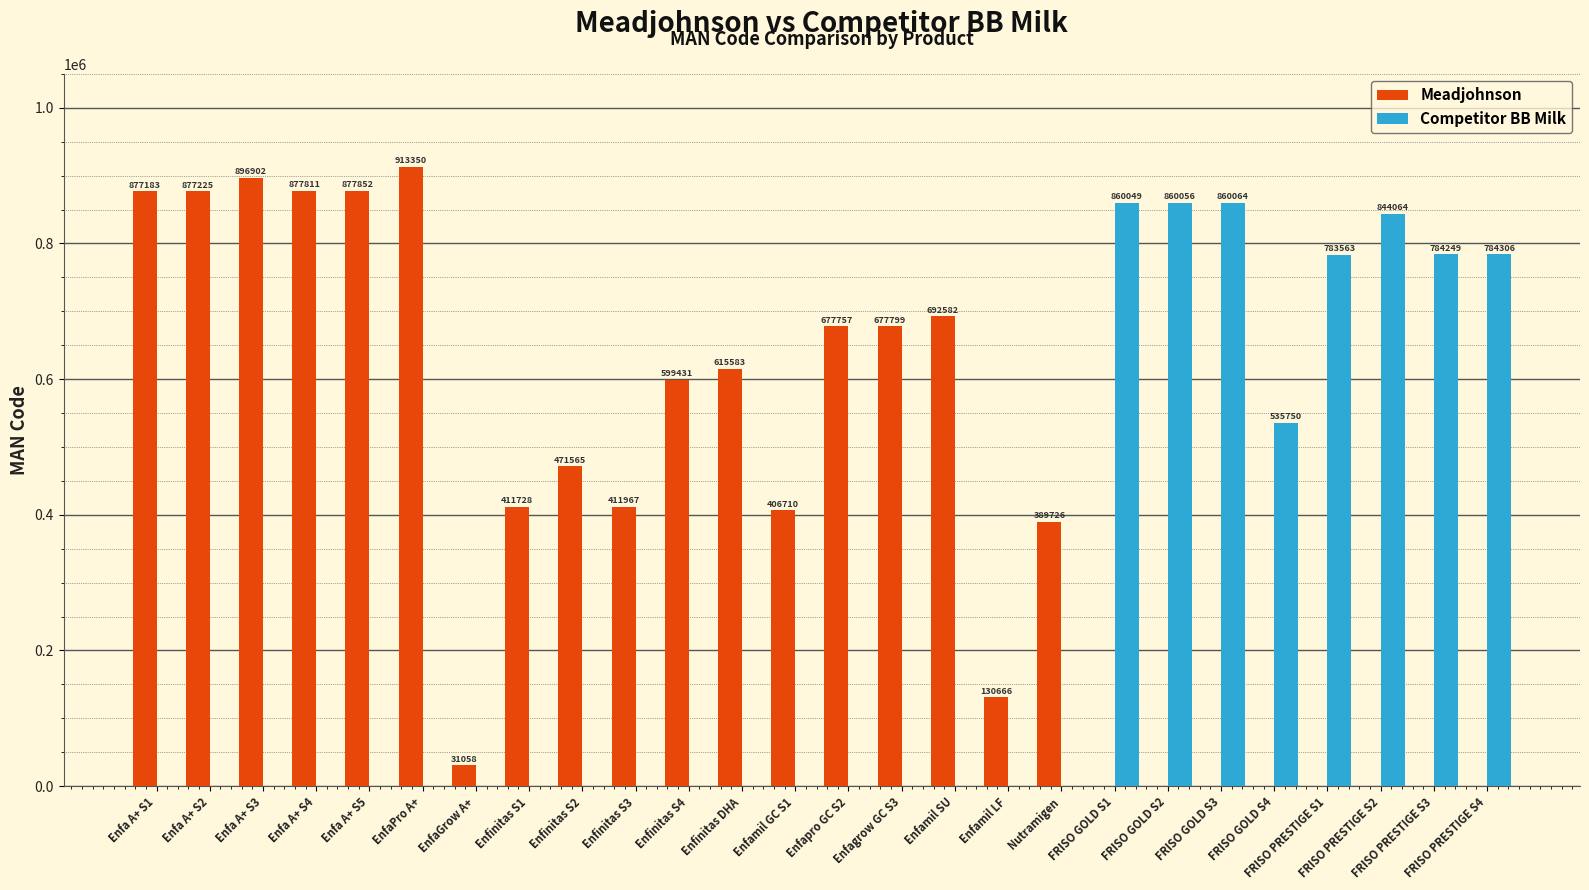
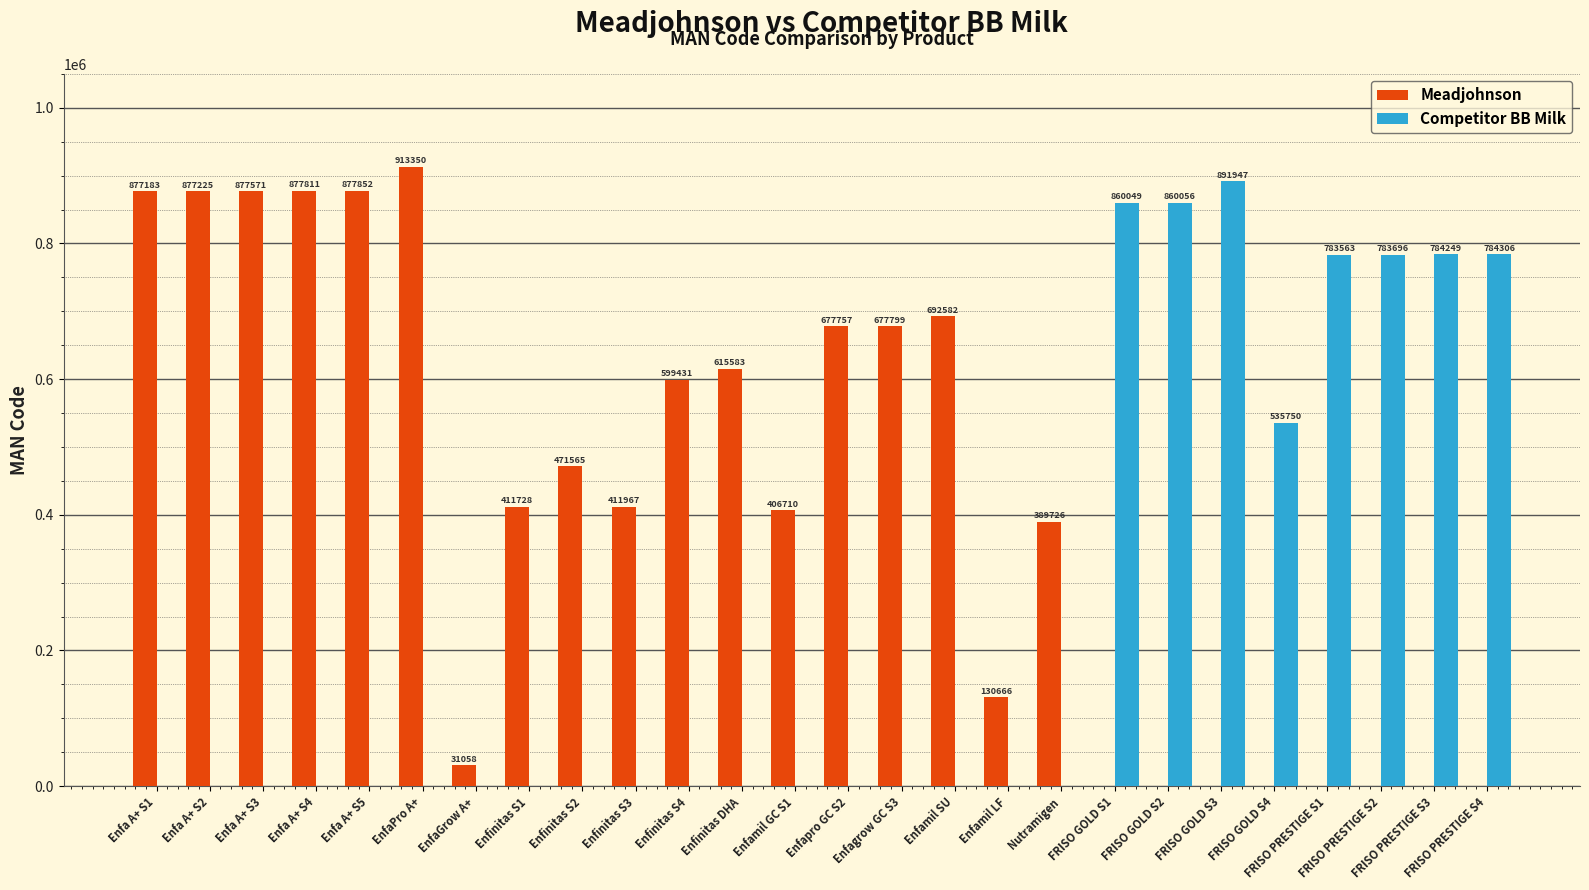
  {
    "Meadjohnson": {
      "Enfa A+ S1": 877183,
      "Enfa A+ S2": 877225,
-     "Enfa A+ S3": 896902,
+     "Enfa A+ S3": 877571,
      "Enfa A+ S4": 877811,
      "Enfa A+ S5": 877852,
      "EnfaPro A+": 913350,
      "EnfaGrow A+": 31058,
      "Enfinitas S1": 411728,
      "Enfinitas S2": 471565,
      "Enfinitas S3": 411967,
      "Enfinitas S4": 599431,
      "Enfinitas DHA": 615583,
      "Enfamil GC S1": 406710,
      "Enfapro GC S2": 677757,
      "Enfagrow GC S3": 677799,
      "Enfamil SU": 692582,
      "Enfamil LF": 130666,
      "Nutramigen": 389726
    },
    "Competitor BB Milk": {
      "FRISO GOLD S1": 860049,
      "FRISO GOLD S2": 860056,
-     "FRISO GOLD S3": 860064,
+     "FRISO GOLD S3": 891947,
      "FRISO GOLD S4": 535750,
      "FRISO PRESTIGE S1": 783563,
-     "FRISO PRESTIGE S2": 844064,
+     "FRISO PRESTIGE S2": 783696,
      "FRISO PRESTIGE S3": 784249,
      "FRISO PRESTIGE S4": 784306
    }
  }
